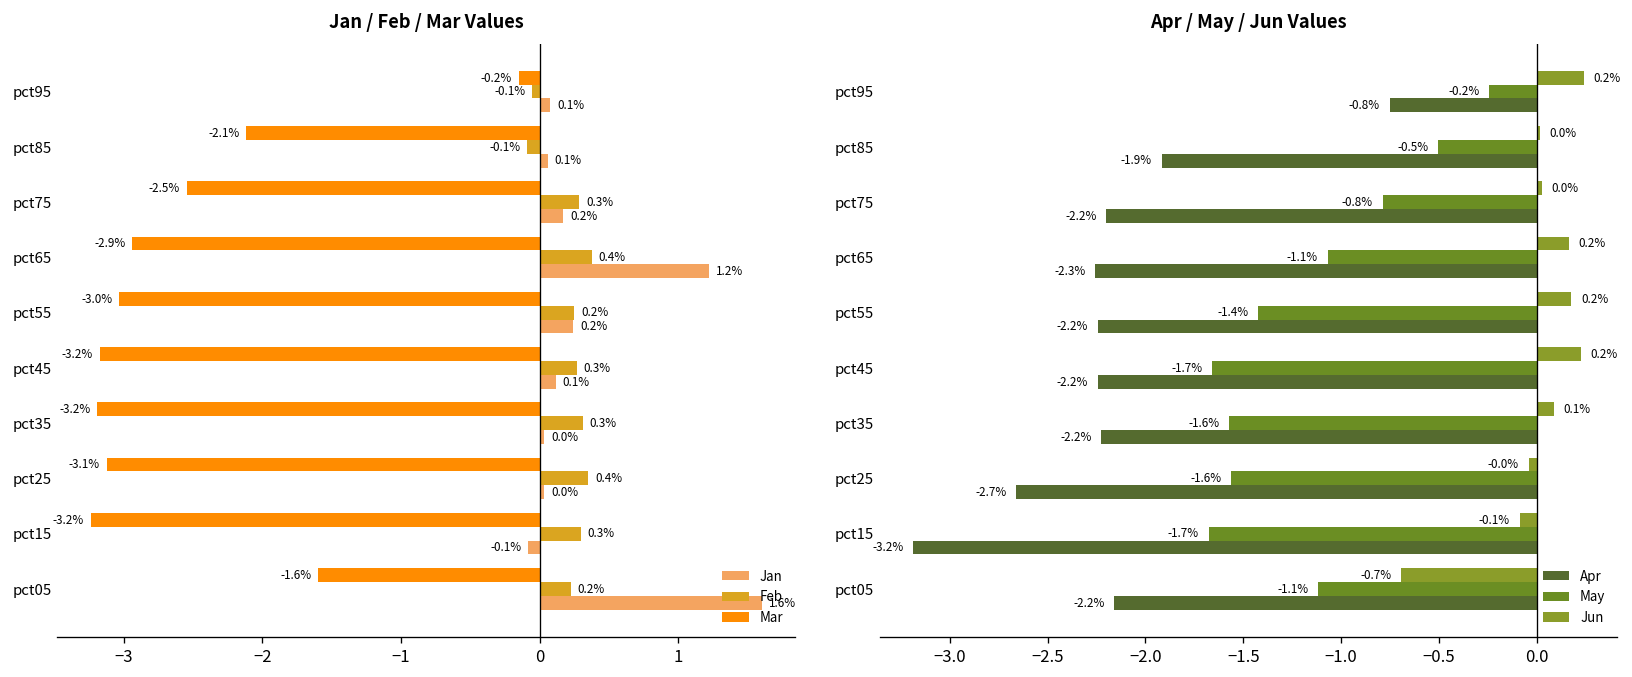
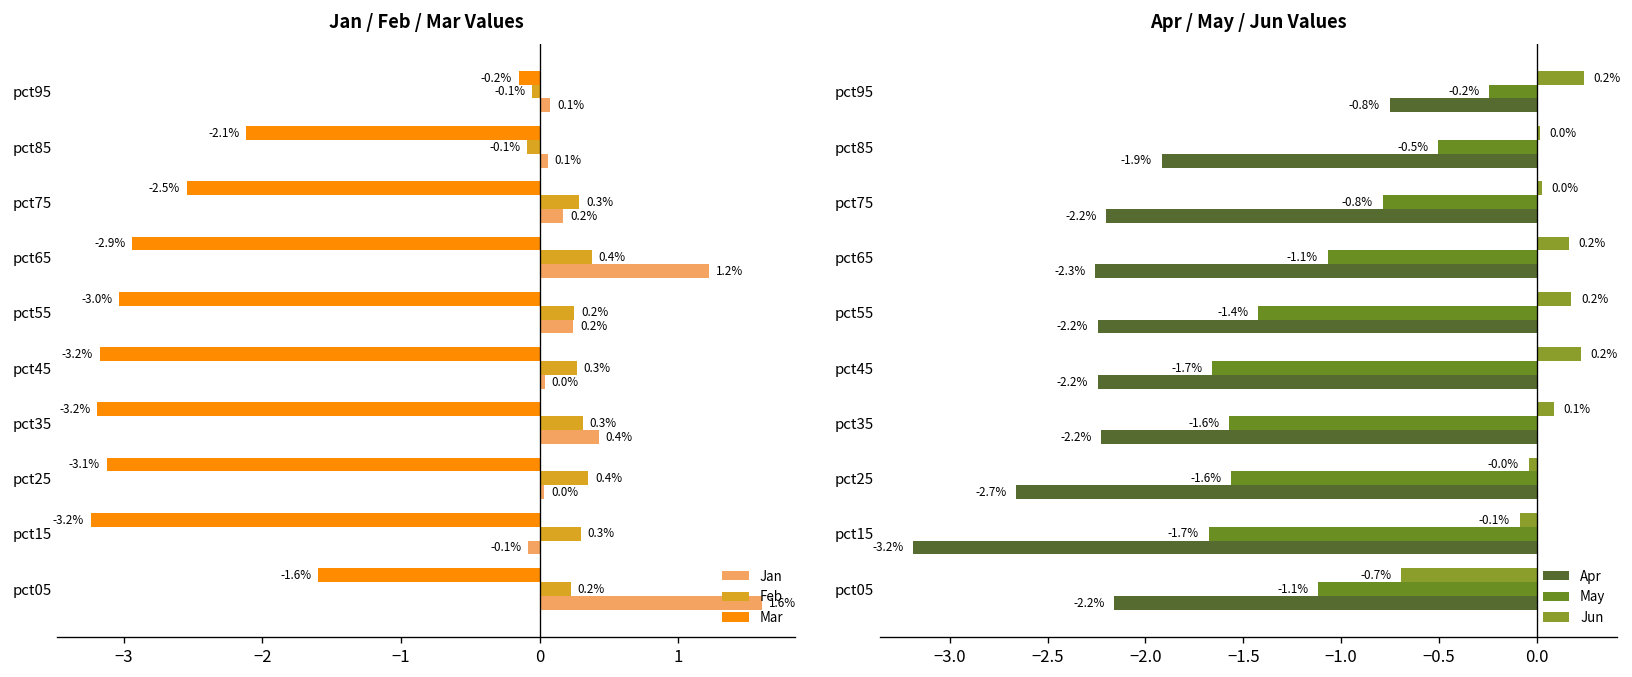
  {
    "Jan / Feb / Mar Values": {
      "Jan": {
        "pct95": "0.1%",
        "pct85": "0.1%",
        "pct75": "0.2%",
        "pct65": "1.2%",
        "pct55": "0.2%",
-       "pct45": "0.1%",
-       "pct35": "0.0%",
+       "pct45": "0.0%",
+       "pct35": "0.4%",
        "pct25": "0.0%",
        "pct15": "-0.1%",
        "pct05": "1.6%"
      }
    }
  }
